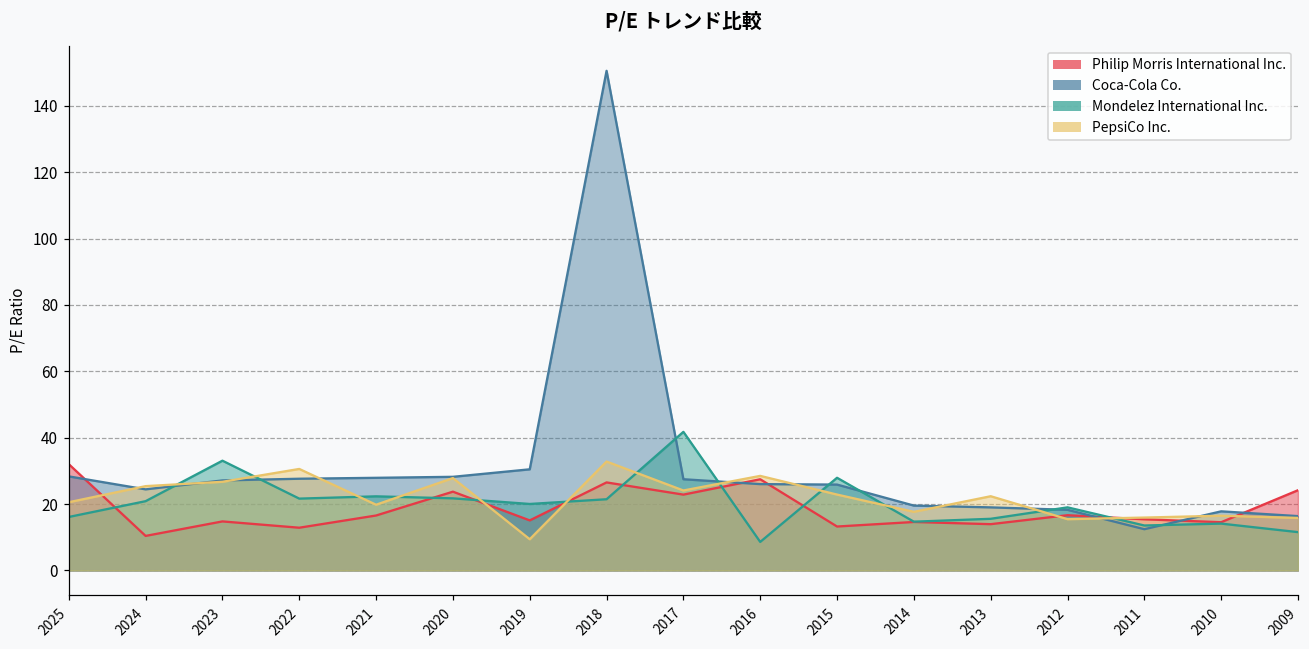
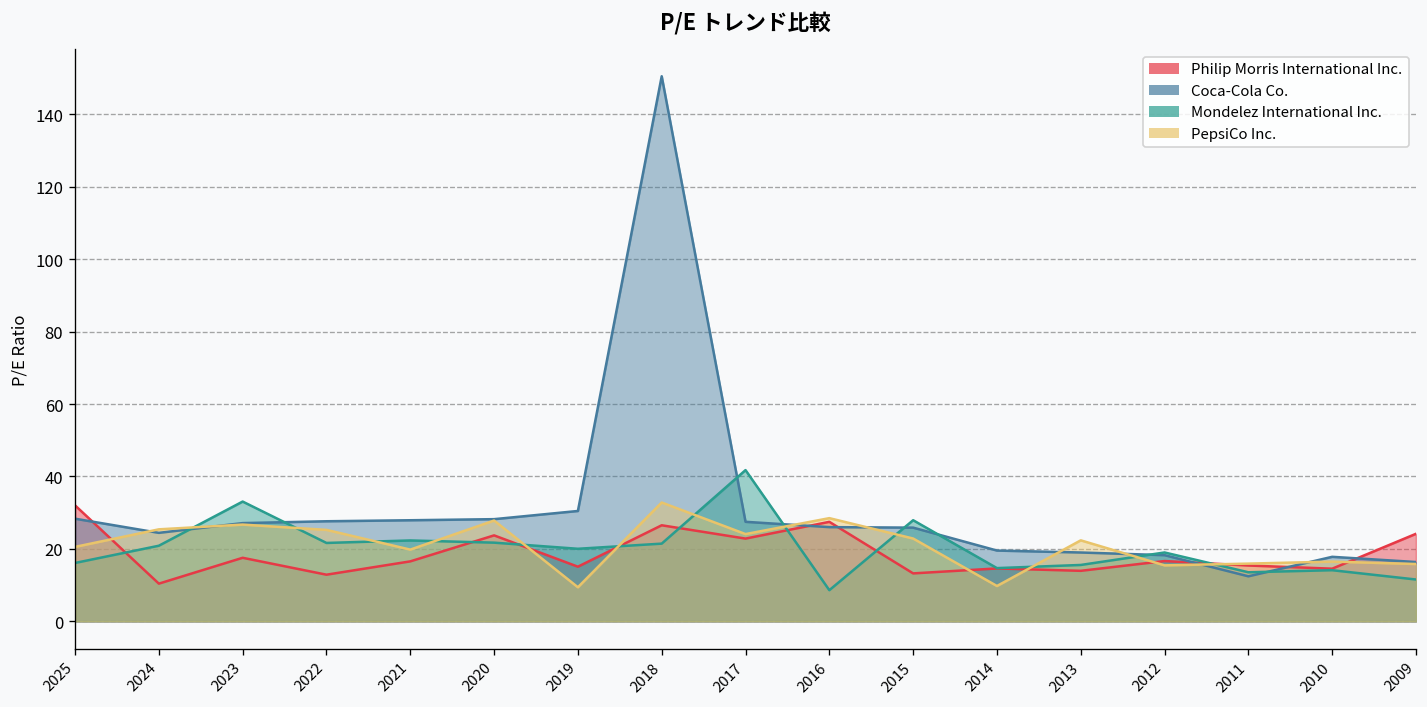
  {
    "Philip Morris International Inc.": {
      "2025": 32,
      "2024": 10,
-     "2023": 15,
+     "2023": 18,
      "2022": 13,
      "2021": 17,
      "2020": 24,
      "2019": 15,
      "2018": 27,
      "2017": 23,
      "2016": 27,
      "2015": 13,
      "2013": 14,
      "2012": 17,
      "2009": 24
    },
    "PepsiCo Inc.": {
      "2025": 21,
      "2024": 25,
-     "2022": 31,
+     "2022": 25,
      "2021": 20,
      "2019": 9,
      "2018": 33,
      "2017": 24,
      "2016": 28,
      "2015": 23,
-     "2014": 18,
+     "2014": 10,
      "2013": 22,
      "2012": 15,
      "2010": 16
    }
  }
